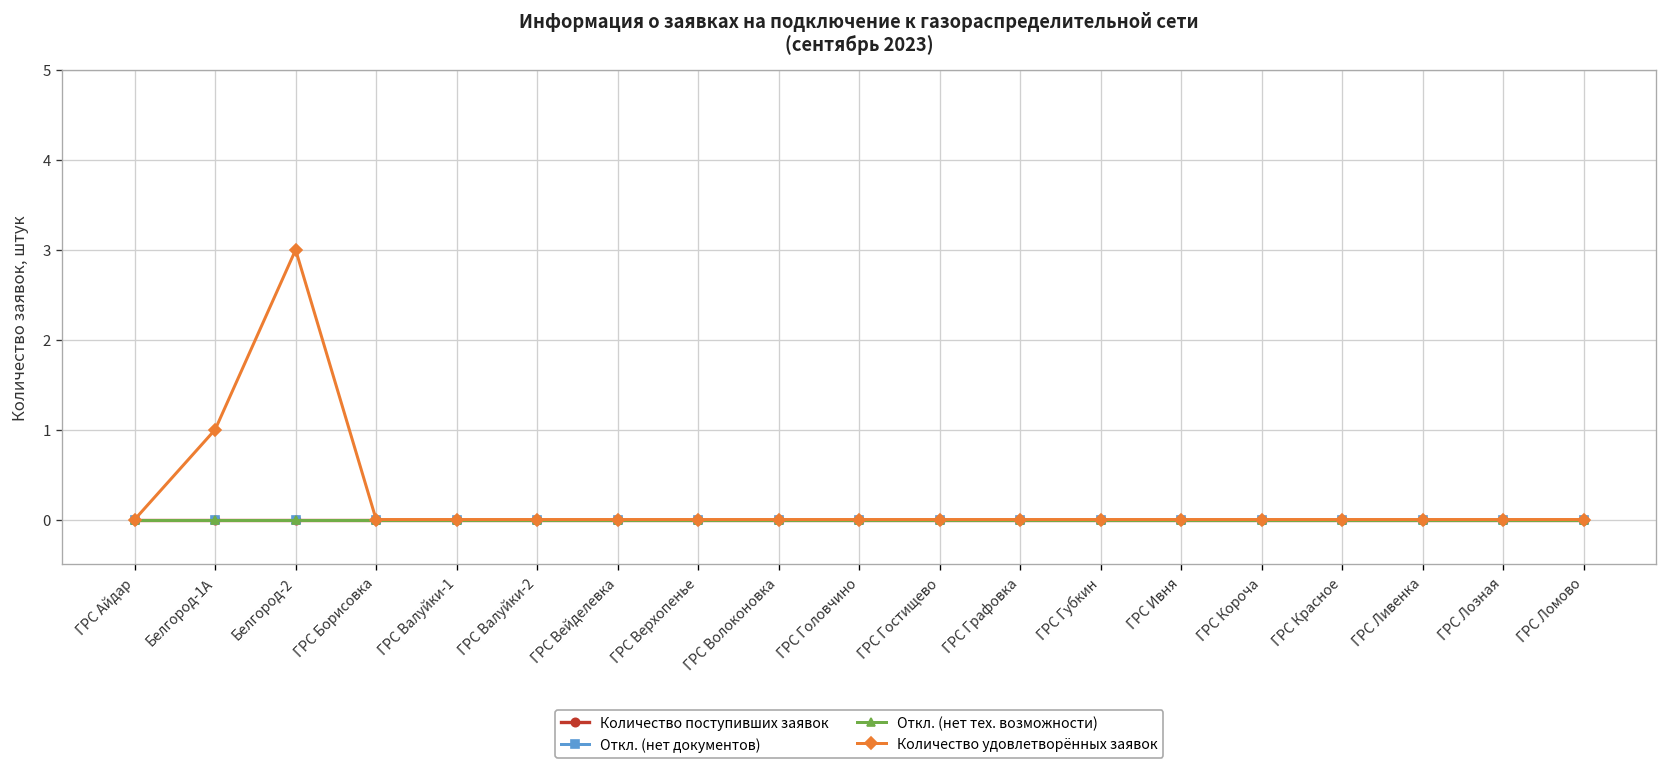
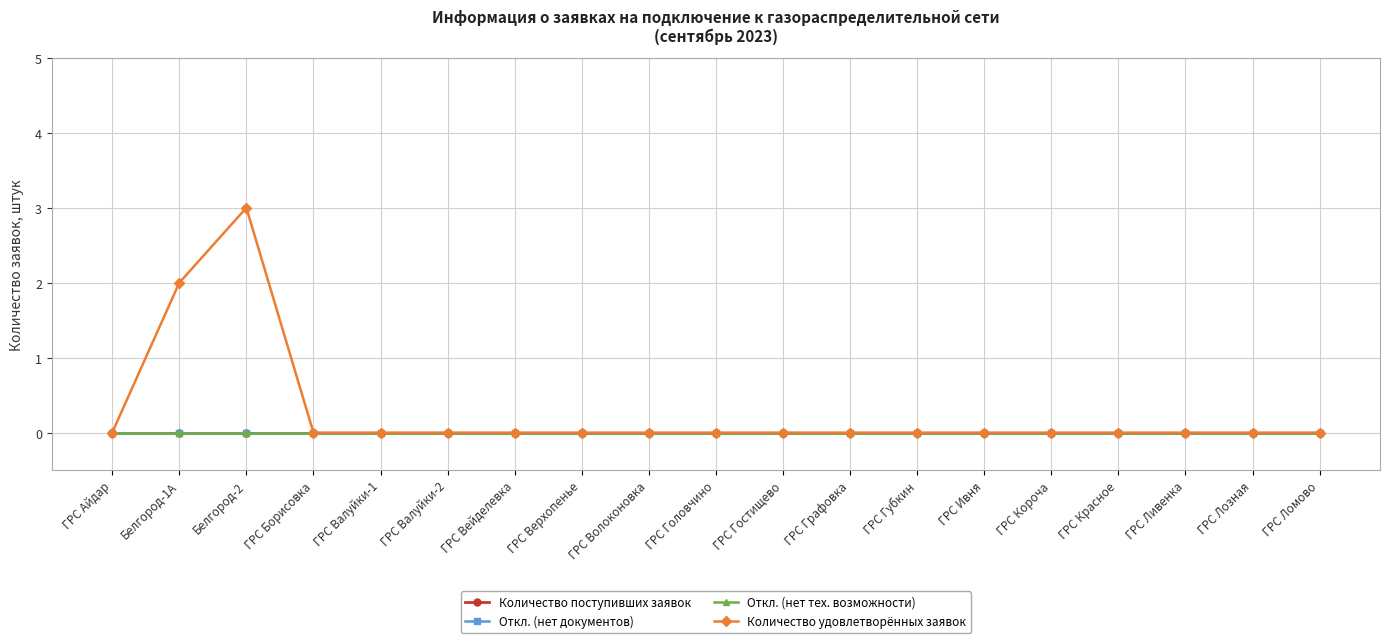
  {
    "Откл. (нет тех. возможности)": {
      "Белгород-1А": 0,
      "Белгород-2": 0
    },
    "Количество удовлетворённых заявок": {
-     "Белгород-1А": 1,
+     "Белгород-1А": 2,
      "Белгород-2": 3
    }
  }
